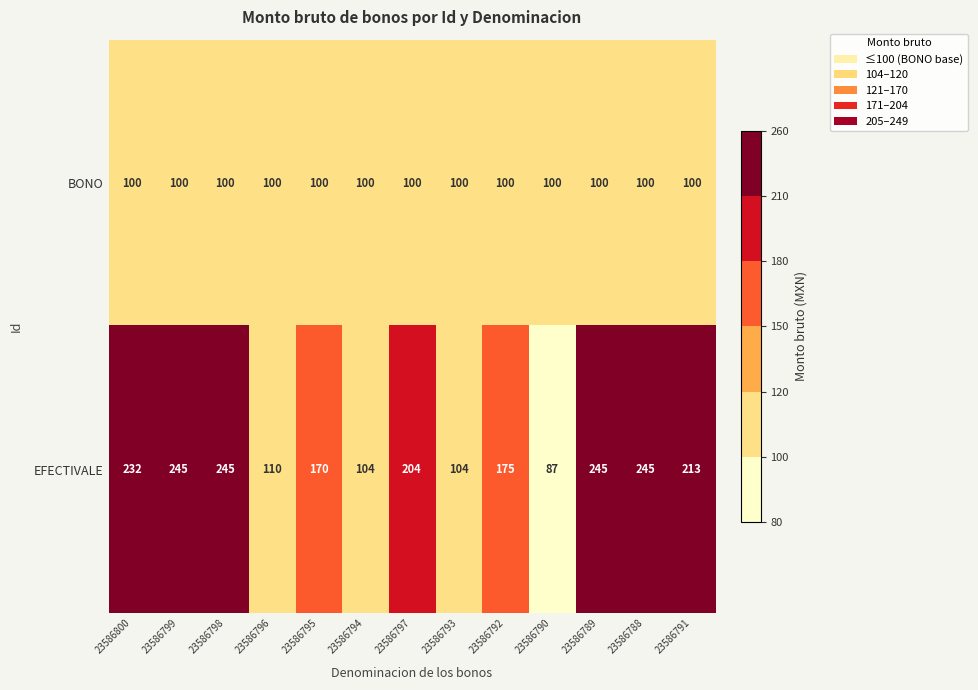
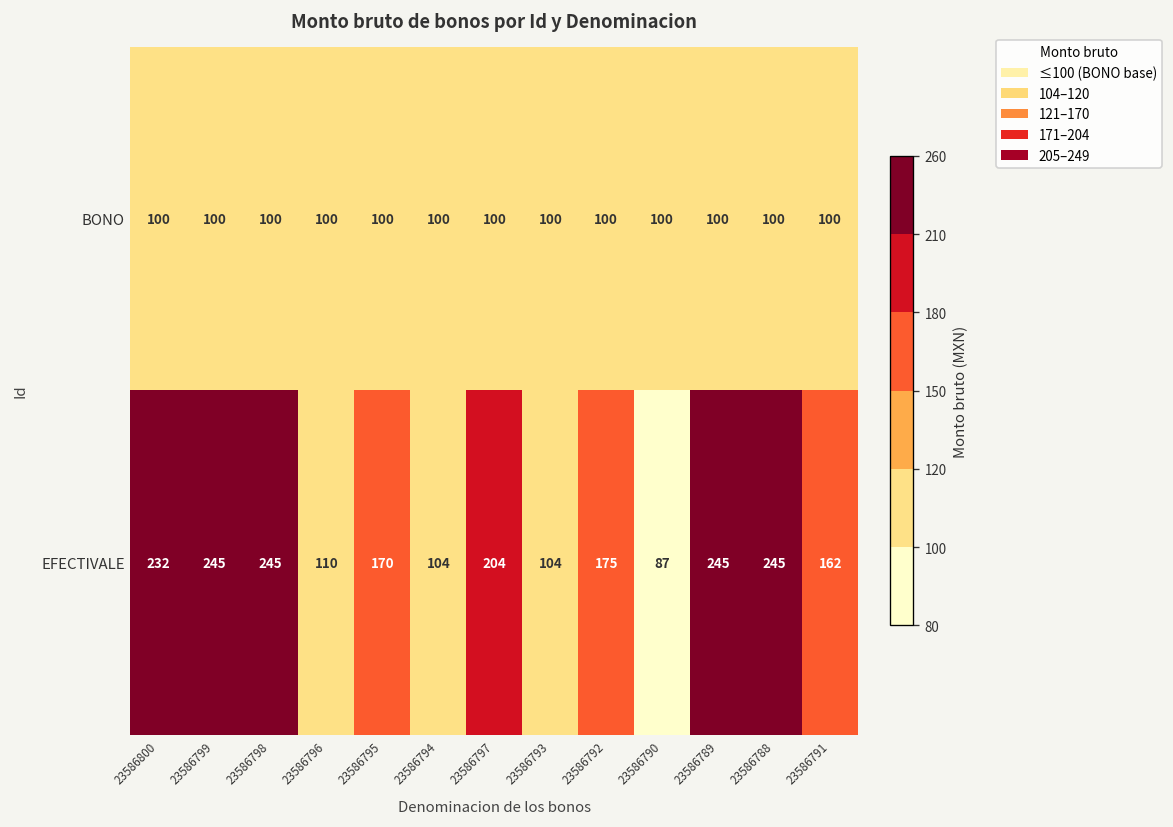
  {
    "BONO": {
      "23586800": 100,
      "23586799": 100,
      "23586798": 100,
      "23586796": 100,
      "23586795": 100,
      "23586794": 100,
      "23586797": 100,
      "23586793": 100,
      "23586792": 100,
      "23586790": 100,
      "23586789": 100,
      "23586788": 100,
      "23586791": 100
    },
    "EFECTIVALE": {
      "23586800": 232,
      "23586799": 245,
      "23586798": 245,
      "23586796": 110,
      "23586795": 170,
      "23586794": 104,
      "23586797": 204,
      "23586793": 104,
      "23586792": 175,
      "23586790": 87,
      "23586789": 245,
      "23586788": 245,
-     "23586791": 213
+     "23586791": 162
    }
  }
